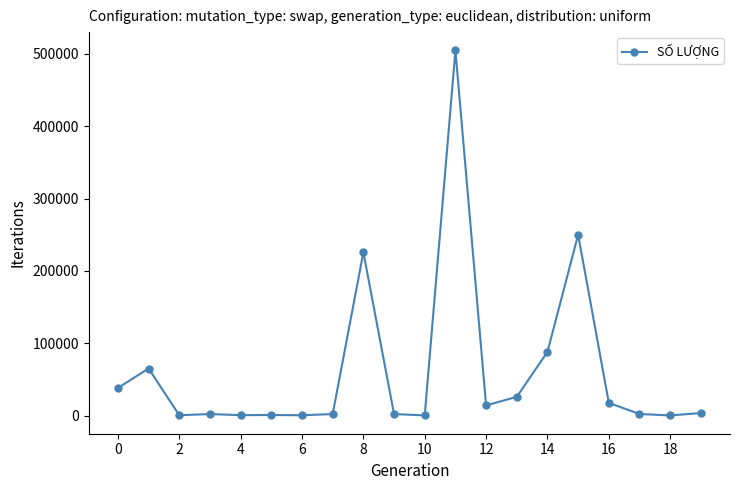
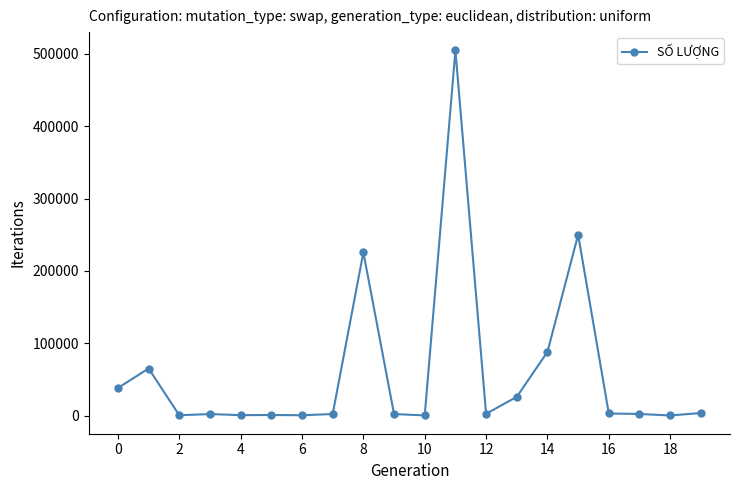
  {
    "0": 40000,
    "2": 0,
    "4": 0,
    "6": 0,
    "8": 230000,
    "10": 0,
-   "12": 10000,
+   "12": 0,
    "14": 90000,
-   "16": 20000,
+   "16": 0,
    "18": 0
  }
